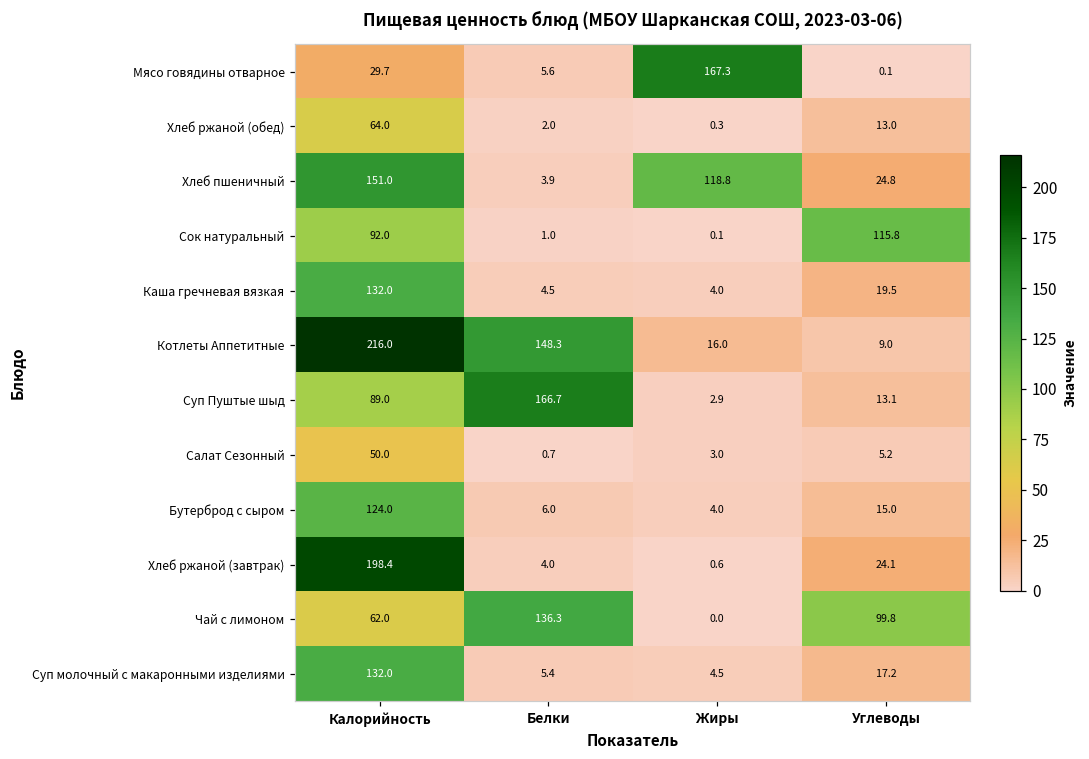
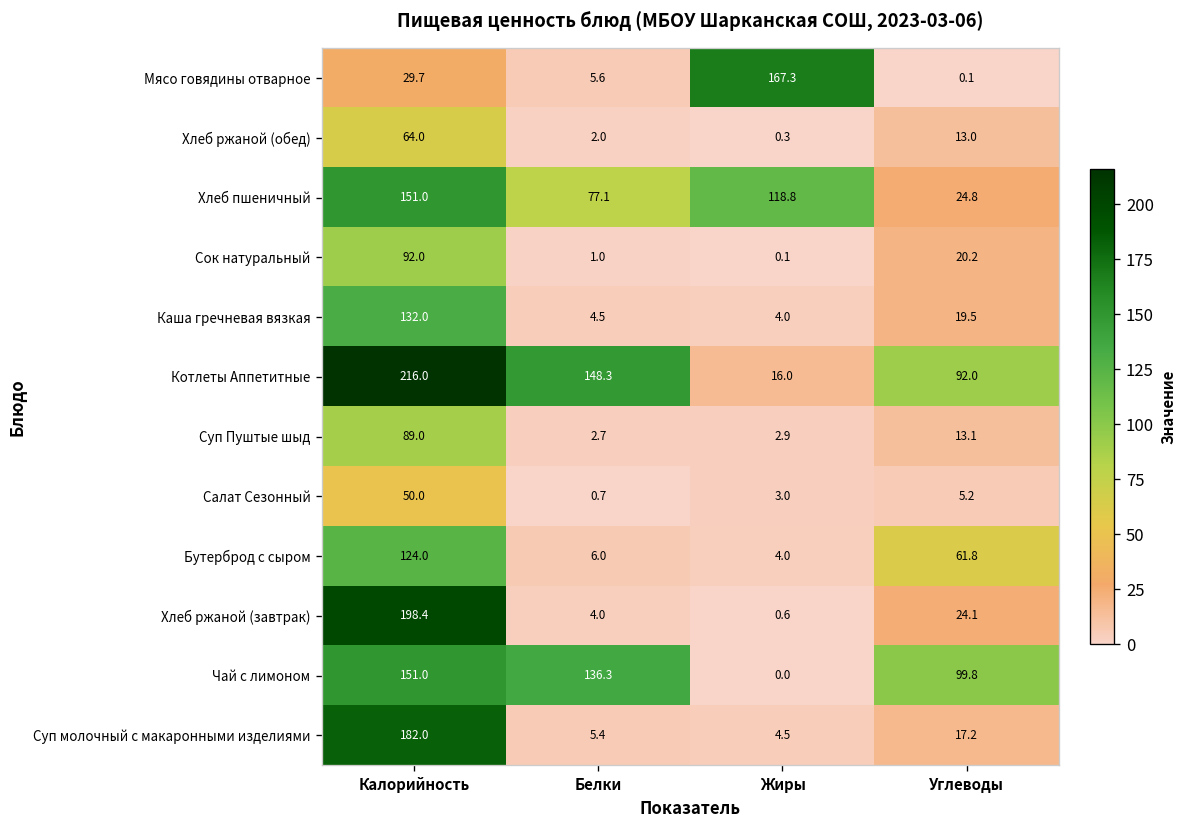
  {
    "Мясо говядины отварное": {
      "Калорийность": 29.7,
      "Белки": 5.6,
      "Жиры": 167.3,
      "Углеводы": 0.1
    },
    "Хлеб ржаной (обед)": {
      "Калорийность": 64.0,
      "Белки": 2.0,
      "Жиры": 0.3,
      "Углеводы": 13.0
    },
    "Хлеб пшеничный": {
      "Калорийность": 151.0,
-     "Белки": 3.9,
+     "Белки": 77.1,
      "Жиры": 118.8,
      "Углеводы": 24.8
    },
    "Сок натуральный": {
      "Калорийность": 92.0,
      "Белки": 1.0,
      "Жиры": 0.1,
-     "Углеводы": 115.8
+     "Углеводы": 20.2
    },
    "Каша гречневая вязкая": {
      "Калорийность": 132.0,
      "Белки": 4.5,
      "Жиры": 4.0,
      "Углеводы": 19.5
    },
    "Котлеты Аппетитные": {
      "Калорийность": 216.0,
      "Белки": 148.3,
      "Жиры": 16.0,
-     "Углеводы": 9.0
+     "Углеводы": 92.0
    },
    "Суп Пуштые шыд": {
      "Калорийность": 89.0,
-     "Белки": 166.7,
+     "Белки": 2.7,
      "Жиры": 2.9,
      "Углеводы": 13.1
    },
    "Салат Сезонный": {
      "Калорийность": 50.0,
      "Белки": 0.7,
      "Жиры": 3.0,
      "Углеводы": 5.2
    },
    "Бутерброд с сыром": {
      "Калорийность": 124.0,
      "Белки": 6.0,
      "Жиры": 4.0,
-     "Углеводы": 15.0
+     "Углеводы": 61.8
    },
    "Хлеб ржаной (завтрак)": {
      "Калорийность": 198.4,
      "Белки": 4.0,
      "Жиры": 0.6,
      "Углеводы": 24.1
    },
    "Чай с лимоном": {
-     "Калорийность": 62.0,
+     "Калорийность": 151.0,
      "Белки": 136.3,
      "Жиры": 0.0,
      "Углеводы": 99.8
    },
    "Суп молочный с макаронными изделиями": {
-     "Калорийность": 132.0,
+     "Калорийность": 182.0,
      "Белки": 5.4,
      "Жиры": 4.5,
      "Углеводы": 17.2
    }
  }
